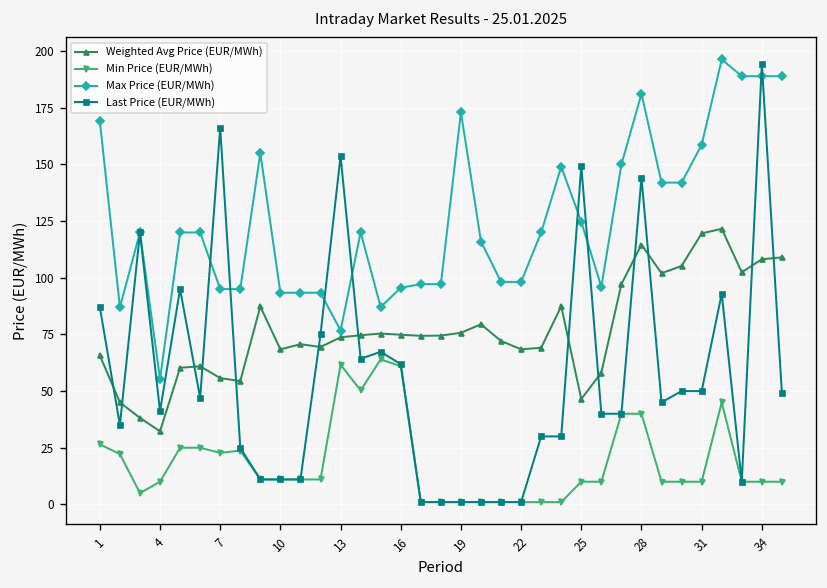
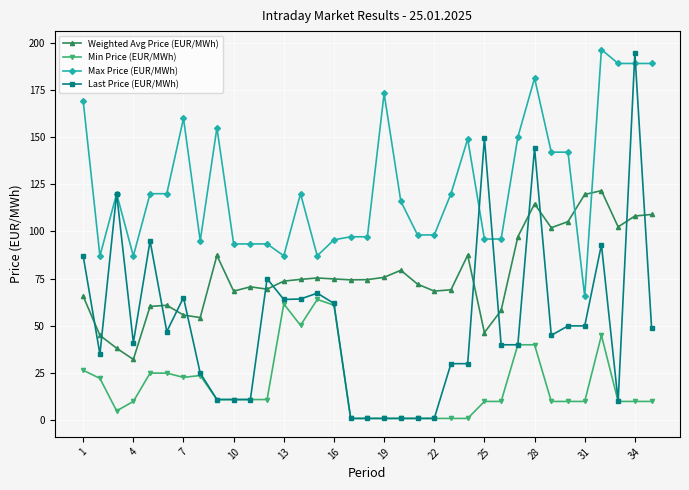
  {
    "Max Price (EUR/MWh)": {
      "1": 169,
-     "4": 55,
-     "7": 95,
+     "4": 87,
+     "7": 160,
      "10": 93,
-     "13": 77,
+     "13": 87,
      "16": 96,
      "19": 173,
      "22": 98,
-     "25": 125,
+     "25": 96,
      "28": 181,
-     "31": 159,
+     "31": 66,
      "34": 189
    },
    "Last Price (EUR/MWh)": {
      "1": 87,
      "4": 41,
-     "7": 166,
-     "13": 154,
+     "7": 65,
+     "13": 64,
      "25": 149,
      "28": 144,
      "31": 50,
      "34": 194
    }
  }
